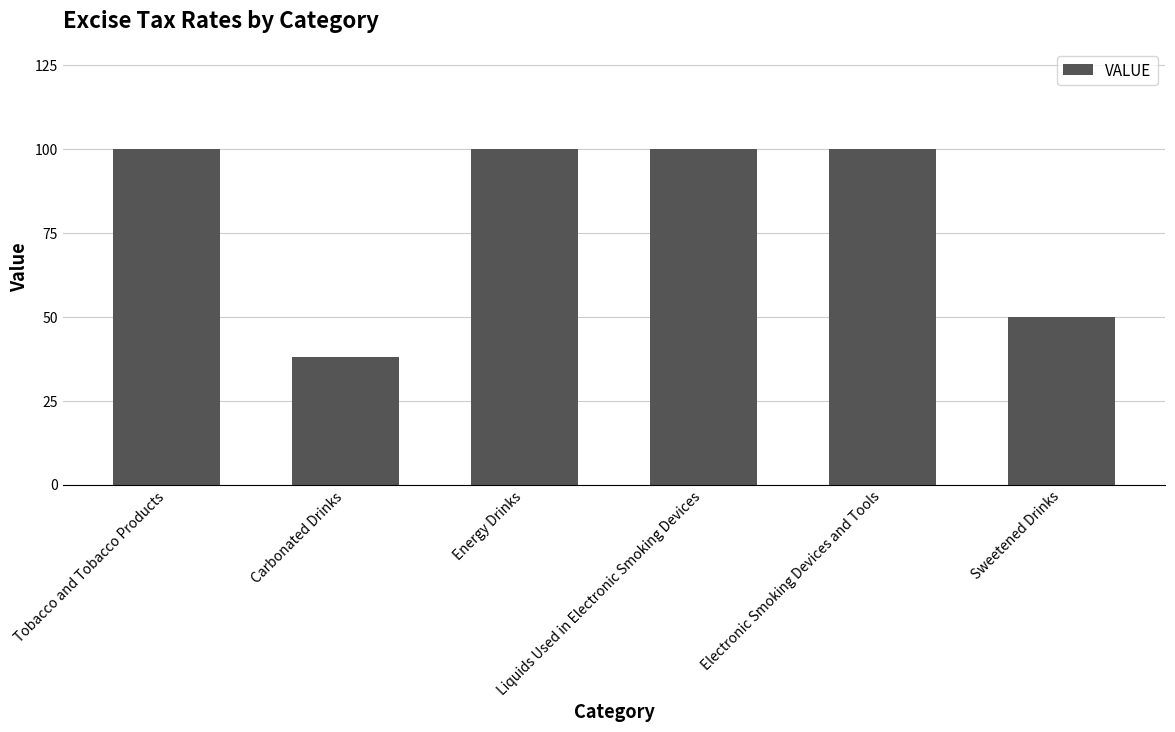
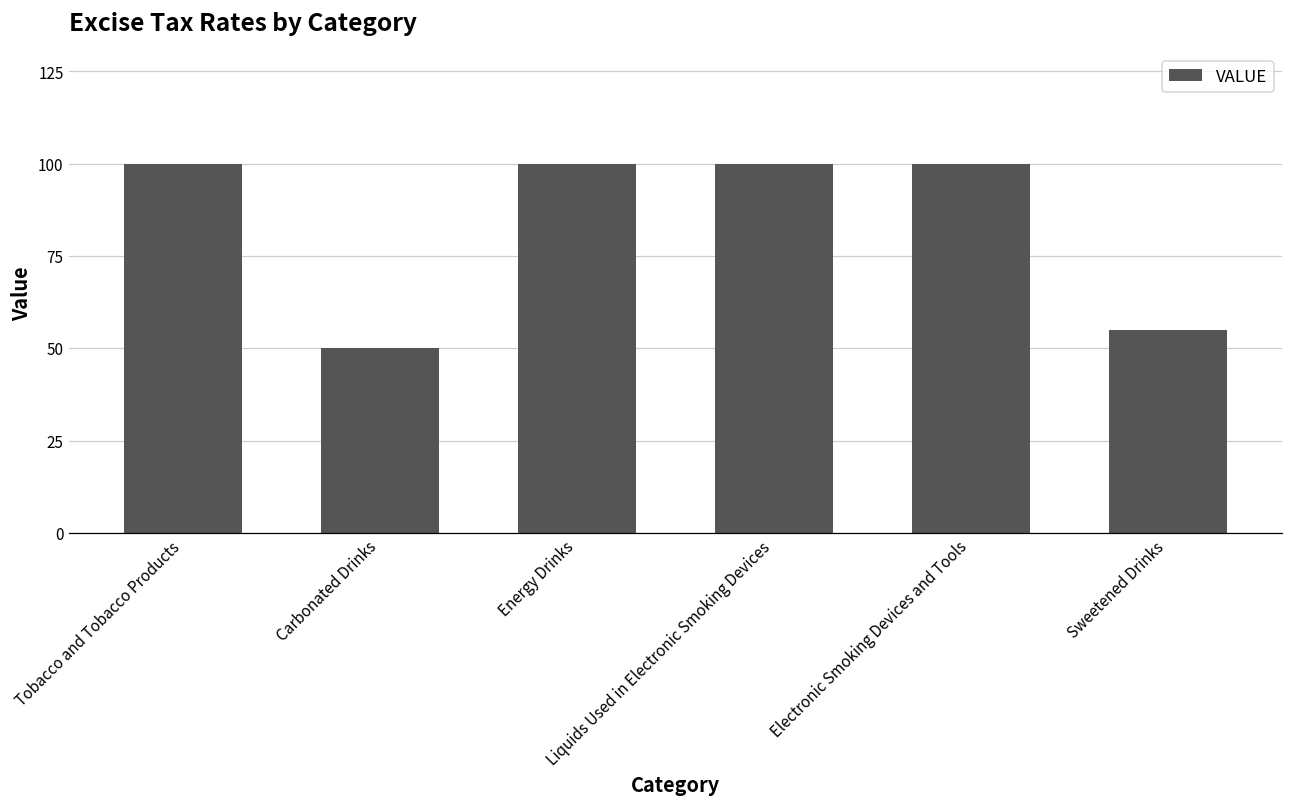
  {
    "Tobacco and Tobacco Products": 100,
-   "Carbonated Drinks": 38,
+   "Carbonated Drinks": 50,
    "Energy Drinks": 100,
    "Liquids Used in Electronic Smoking Devices": 100,
    "Electronic Smoking Devices and Tools": 100,
-   "Sweetened Drinks": 50
+   "Sweetened Drinks": 55
  }
